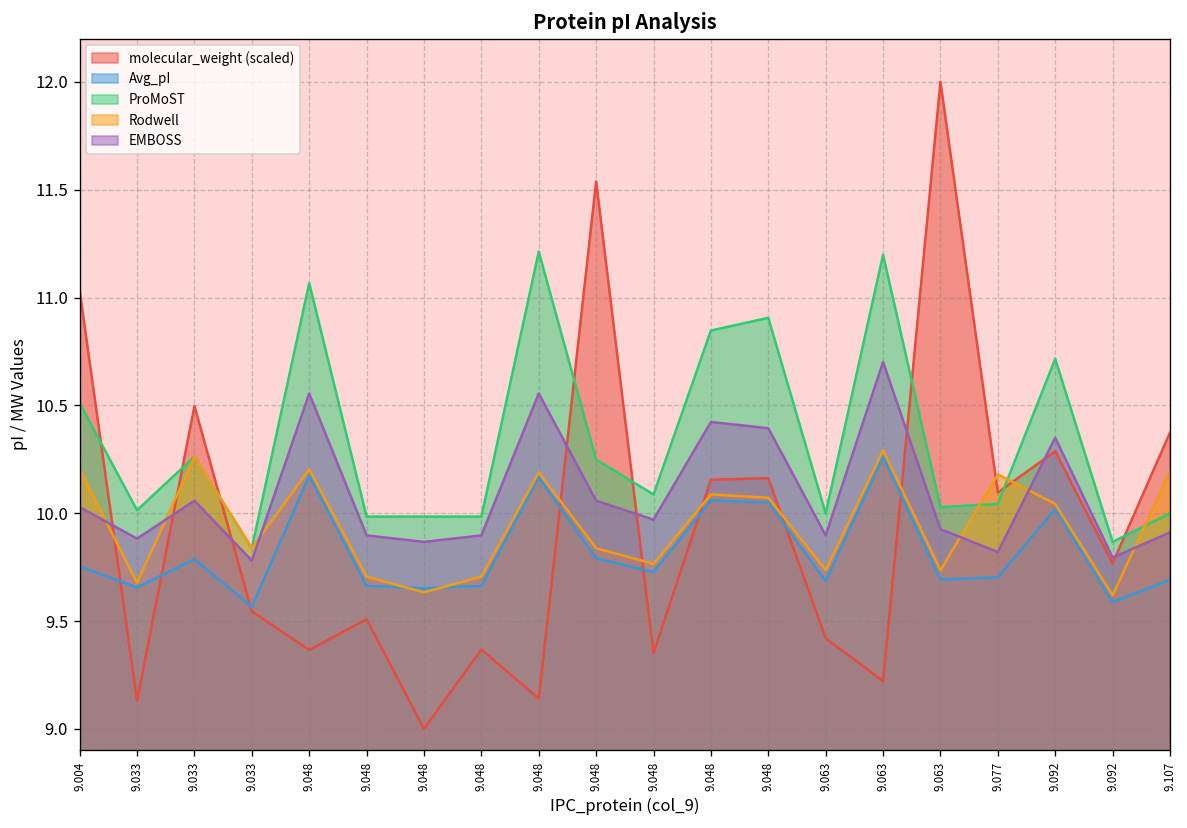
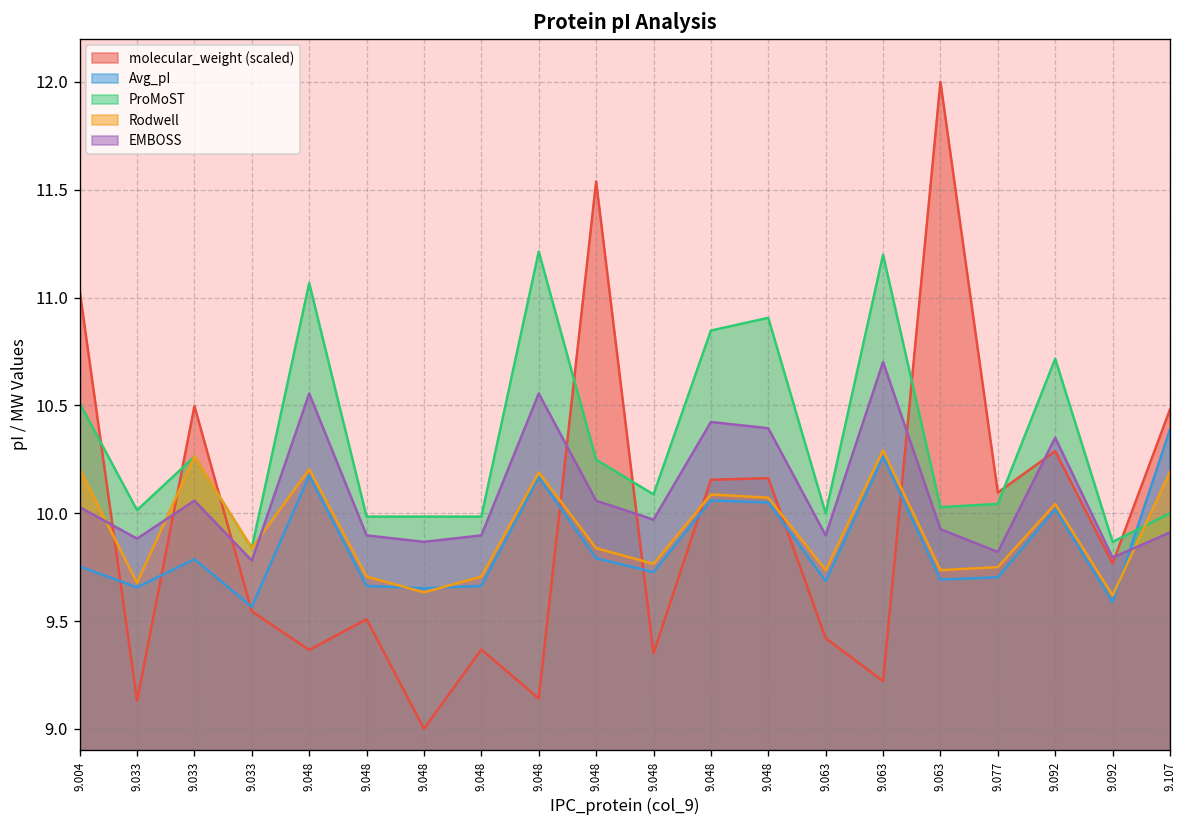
  {
    "molecular_weight (scaled)": {
      "9.004": 11.03,
      "9.077": 10.10,
-     "9.107": 10.37
+     "9.107": 10.48
    },
    "Avg_pI": {
      "9.004": 9.75,
      "9.077": 9.70,
-     "9.107": 9.69
+     "9.107": 10.39
    },
    "ProMoST": {
      "9.004": 10.51,
      "9.077": 10.04,
      "9.107": 10.00
    },
    "Rodwell": {
      "9.004": 10.20,
-     "9.077": 10.18,
+     "9.077": 9.75,
      "9.107": 10.19
    },
    "EMBOSS": {
      "9.004": 10.03,
      "9.077": 9.82,
      "9.107": 9.91
    }
  }
